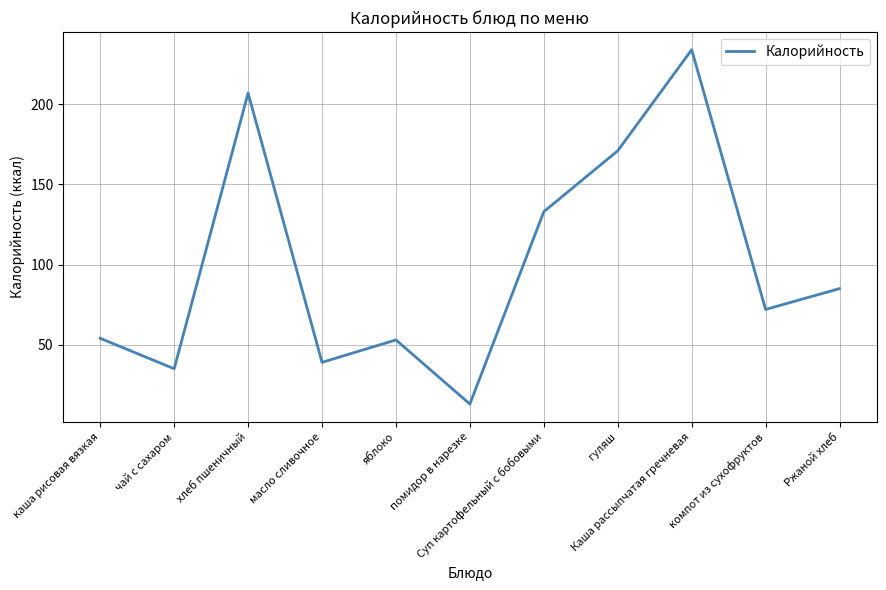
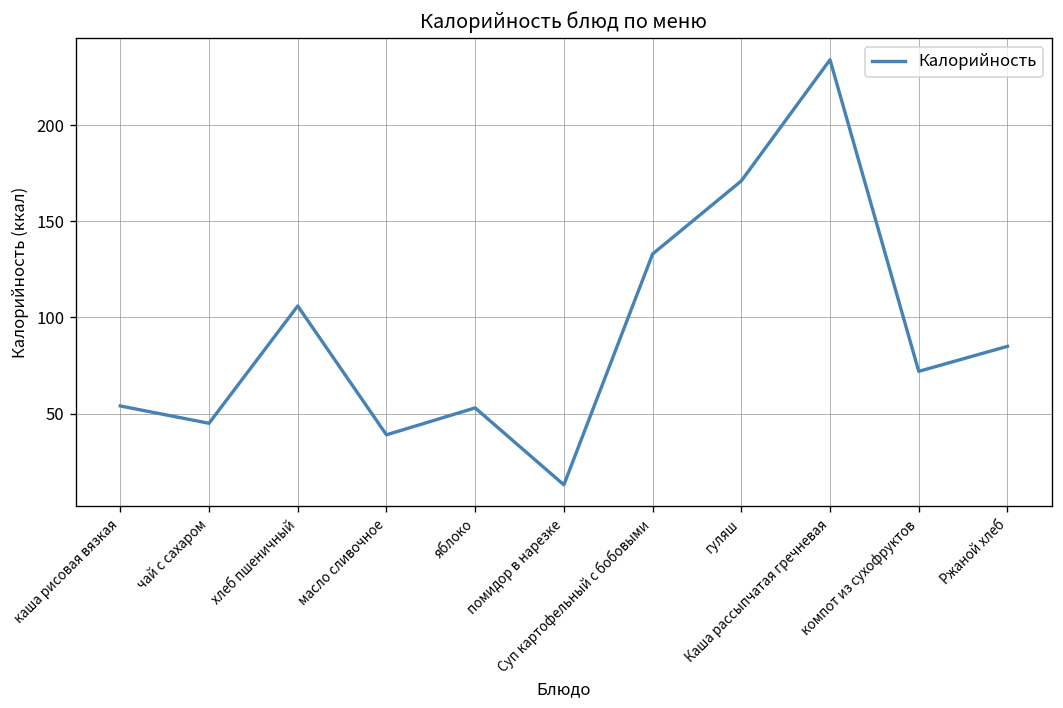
  {
    "каша рисовая вязкая": 54,
-   "чай с сахаром": 35,
-   "хлеб пшеничный": 207,
+   "чай с сахаром": 45,
+   "хлеб пшеничный": 106,
    "масло сливочное": 39,
    "яблоко": 53,
    "помидор в нарезке": 13,
    "Суп картофельный с бобовыми": 133,
    "гуляш": 171,
    "Каша рассыпчатая гречневая": 234,
    "компот из сухофруктов": 72,
    "Ржаной хлеб": 85
  }
